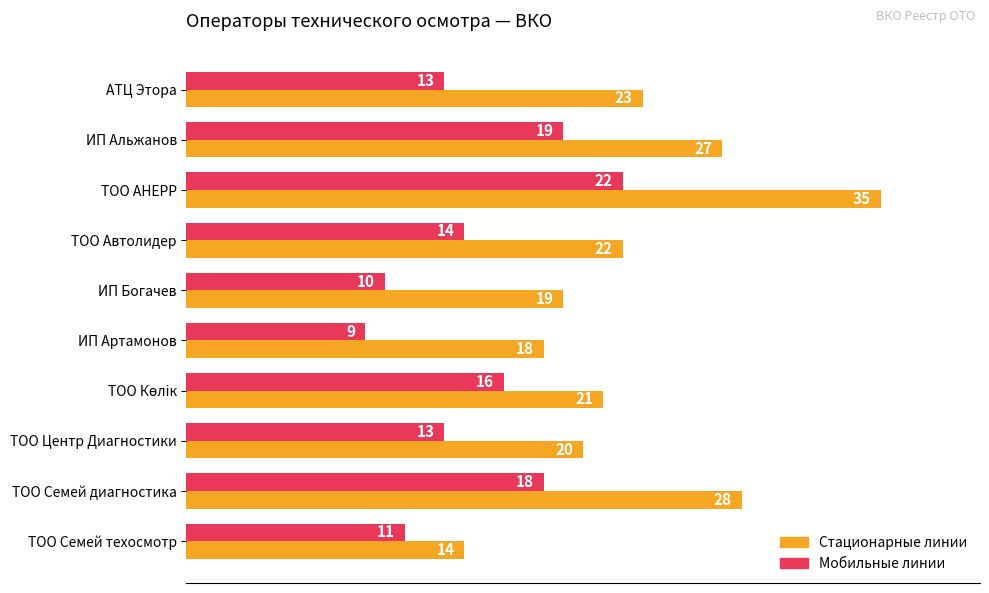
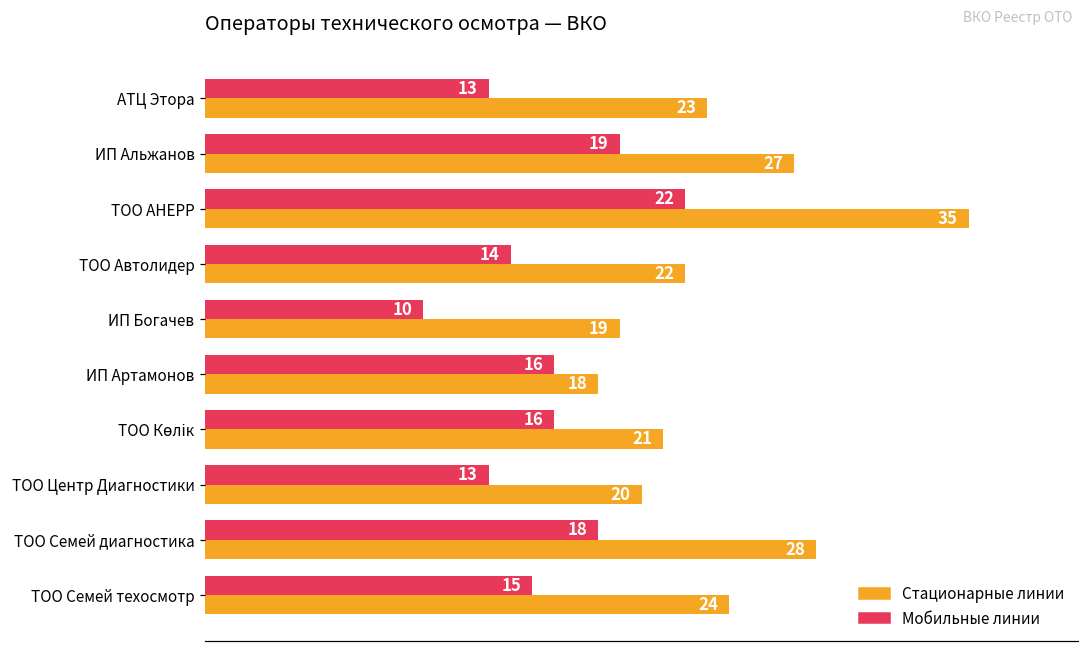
  {
    "Стационарные линии": {
      "АТЦ Этора": 23,
      "ИП Альжанов": 27,
      "ТОО АНЕРР": 35,
      "ТОО Автолидер": 22,
      "ИП Богачев": 19,
      "ИП Артамонов": 18,
      "ТОО Көлік": 21,
      "ТОО Центр Диагностики": 20,
      "ТОО Семей диагностика": 28,
-     "ТОО Семей техосмотр": 14
+     "ТОО Семей техосмотр": 24
    },
    "Мобильные линии": {
      "АТЦ Этора": 13,
      "ИП Альжанов": 19,
      "ТОО АНЕРР": 22,
      "ТОО Автолидер": 14,
      "ИП Богачев": 10,
-     "ИП Артамонов": 9,
+     "ИП Артамонов": 16,
      "ТОО Көлік": 16,
      "ТОО Центр Диагностики": 13,
      "ТОО Семей диагностика": 18,
-     "ТОО Семей техосмотр": 11
+     "ТОО Семей техосмотр": 15
    }
  }
